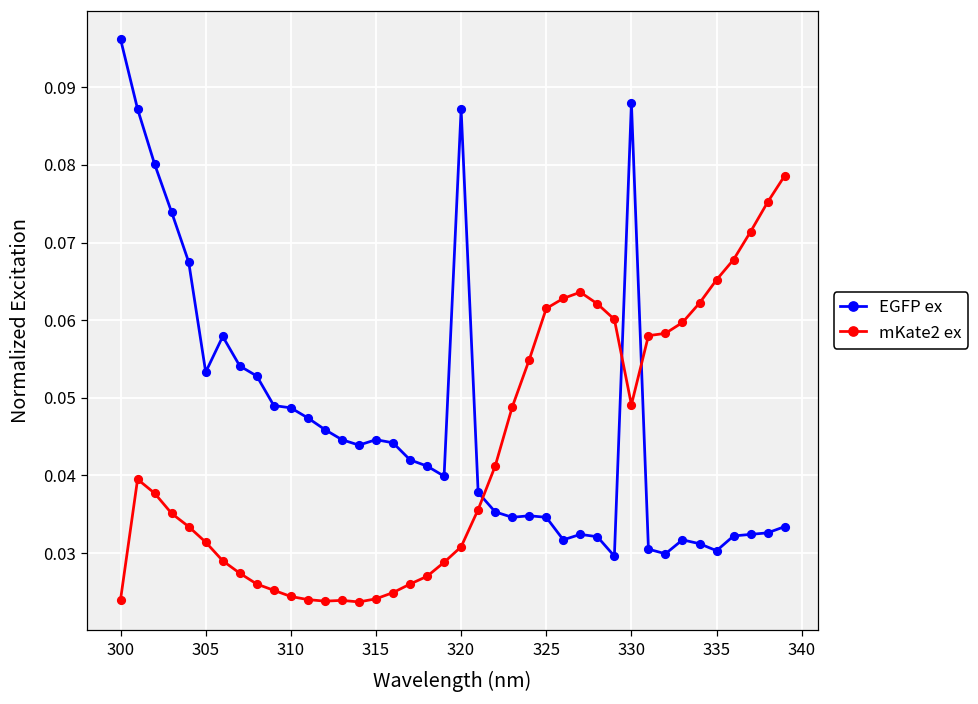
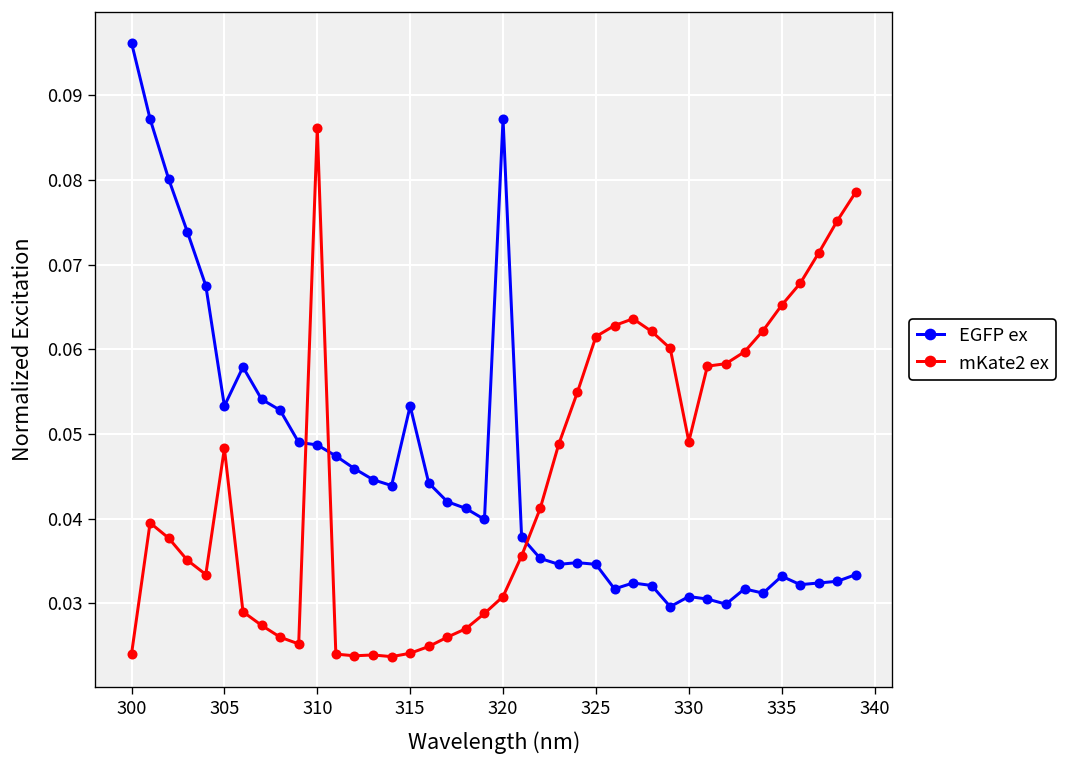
  {
    "EGFP ex": {
      "300": 0.096,
      "305": 0.053,
      "310": 0.049,
-     "315": 0.045,
+     "315": 0.053,
      "320": 0.087,
      "325": 0.035,
-     "330": 0.088,
-     "335": 0.030
+     "330": 0.031,
+     "335": 0.033
    },
    "mKate2 ex": {
      "300": 0.024,
-     "305": 0.031,
-     "310": 0.024,
+     "305": 0.048,
+     "310": 0.086,
      "315": 0.024,
      "320": 0.031,
      "325": 0.062,
      "330": 0.049,
      "335": 0.065
    }
  }
